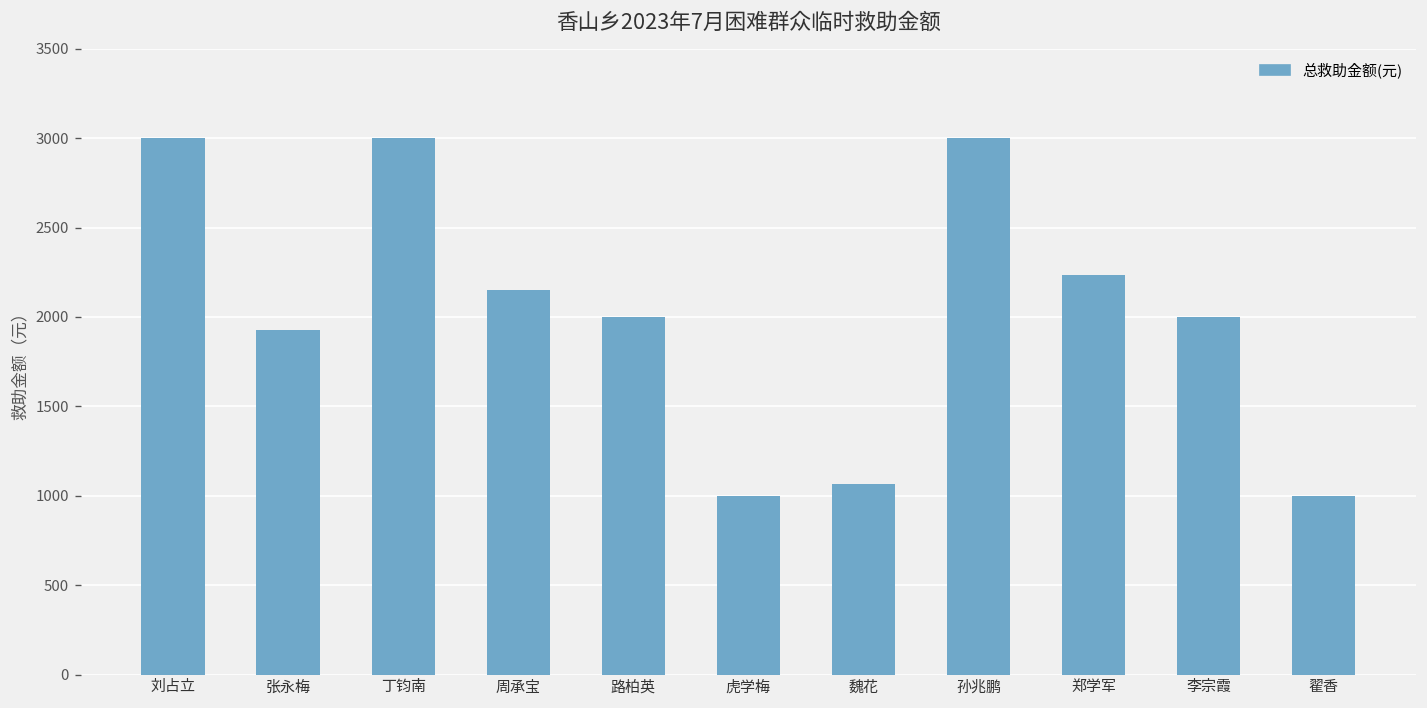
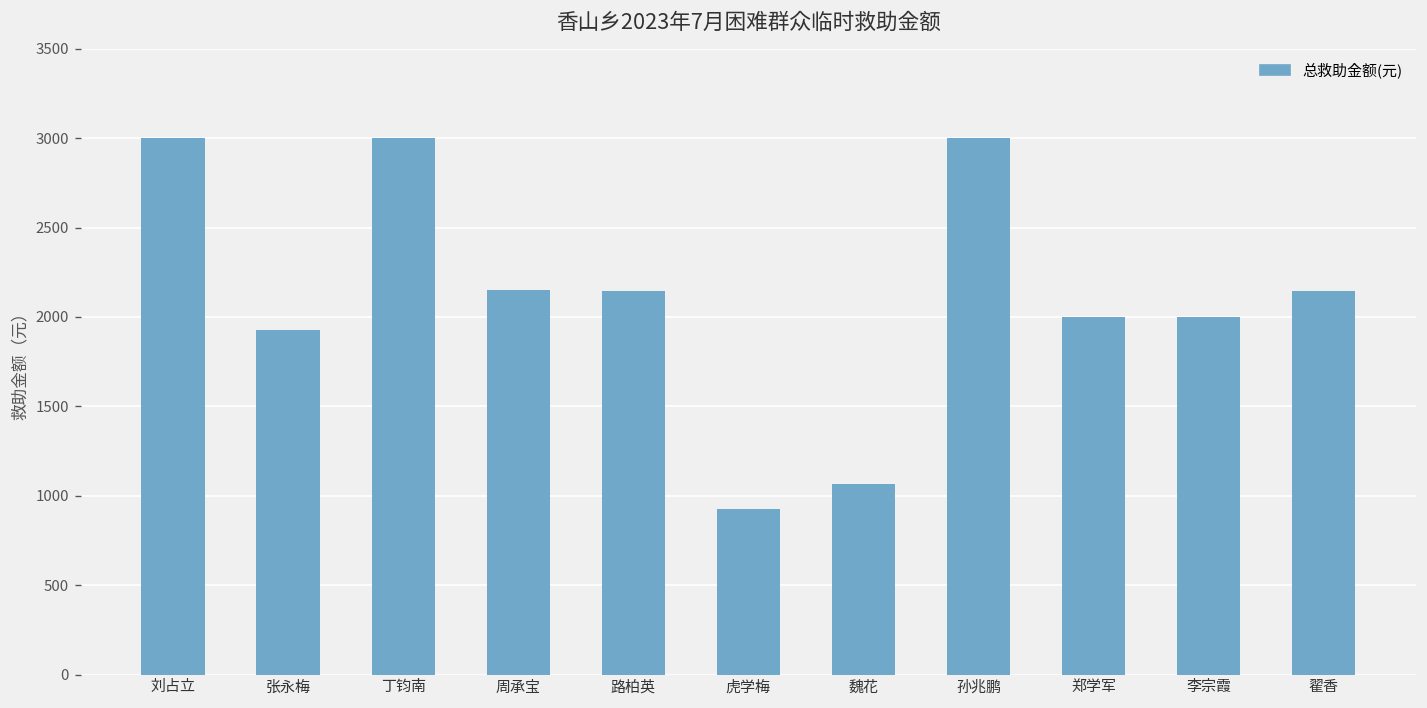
  {
    "刘占立": 3000,
    "张永梅": 1930,
    "丁钧南": 3000,
    "周承宝": 2150,
-   "路柏英": 2000,
-   "虎学梅": 1000,
+   "路柏英": 2150,
+   "虎学梅": 930,
    "魏花": 1070,
    "孙兆鹏": 3000,
-   "郑学军": 2230,
+   "郑学军": 2000,
    "李宗霞": 2000,
-   "翟香": 1000
+   "翟香": 2140
  }
